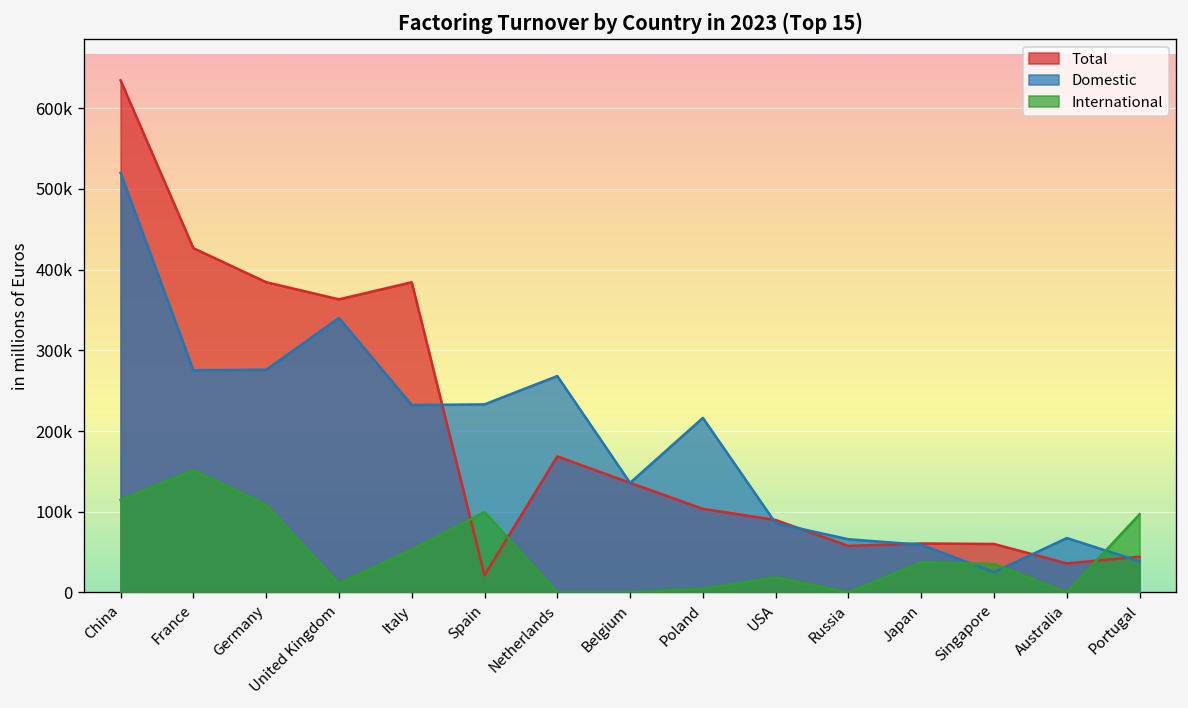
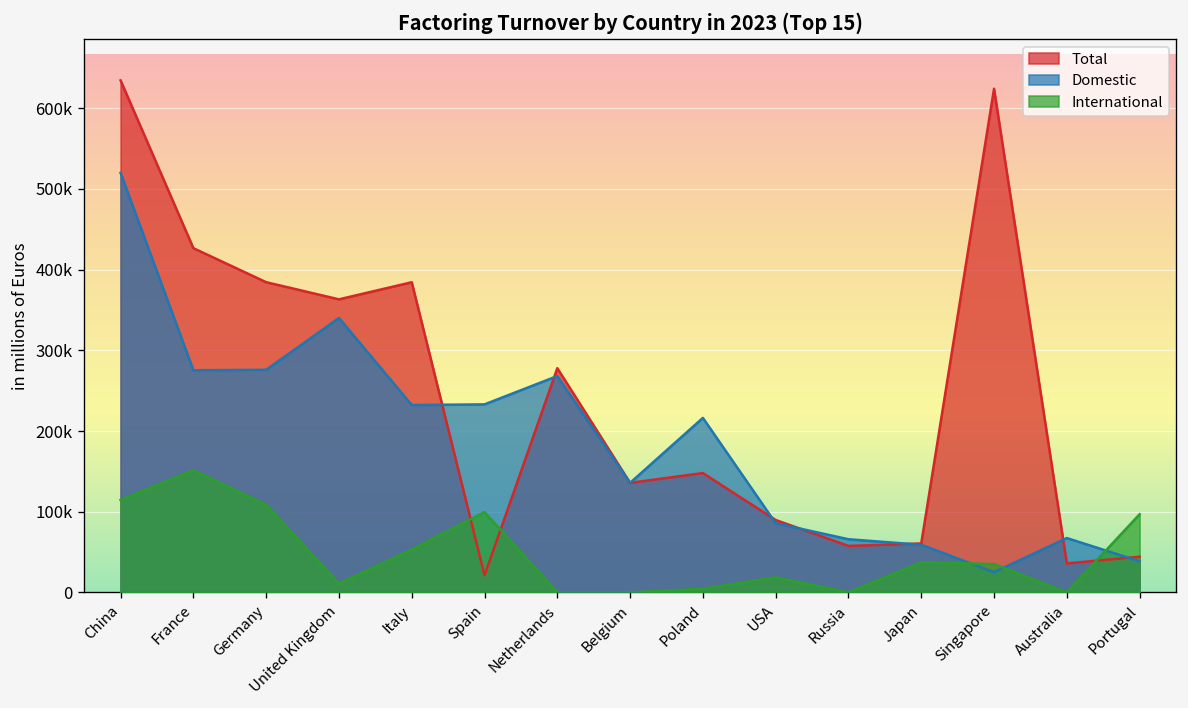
  {
    "Total": {
      "China": 630000,
      "France": 430000,
      "Germany": 380000,
      "United Kingdom": 360000,
      "Italy": 380000,
      "Spain": 20000,
-     "Netherlands": 170000,
-     "Poland": 100000,
+     "Netherlands": 280000,
+     "Poland": 150000,
      "USA": 90000,
      "Russia": 60000,
-     "Singapore": 60000,
+     "Singapore": 620000,
      "Australia": 40000,
      "Portugal": 40000
    },
    "Domestic": {
      "China": 520000,
      "France": 280000,
      "Germany": 280000,
      "United Kingdom": 340000,
      "Italy": 230000,
      "Spain": 230000,
      "Netherlands": 270000,
      "Poland": 220000,
      "USA": 90000,
      "Russia": 70000,
      "Singapore": 30000,
      "Australia": 70000,
      "Portugal": 40000
    },
    "International": {
      "China": 110000,
      "France": 150000,
      "Germany": 110000,
      "United Kingdom": 10000,
      "Italy": 50000,
      "Spain": 100000,
      "Netherlands": 0,
      "Belgium": 0,
      "Poland": 0,
      "USA": 20000,
      "Russia": 0,
      "Japan": 40000,
      "Singapore": 40000,
      "Australia": 0,
      "Portugal": 100000
    }
  }
